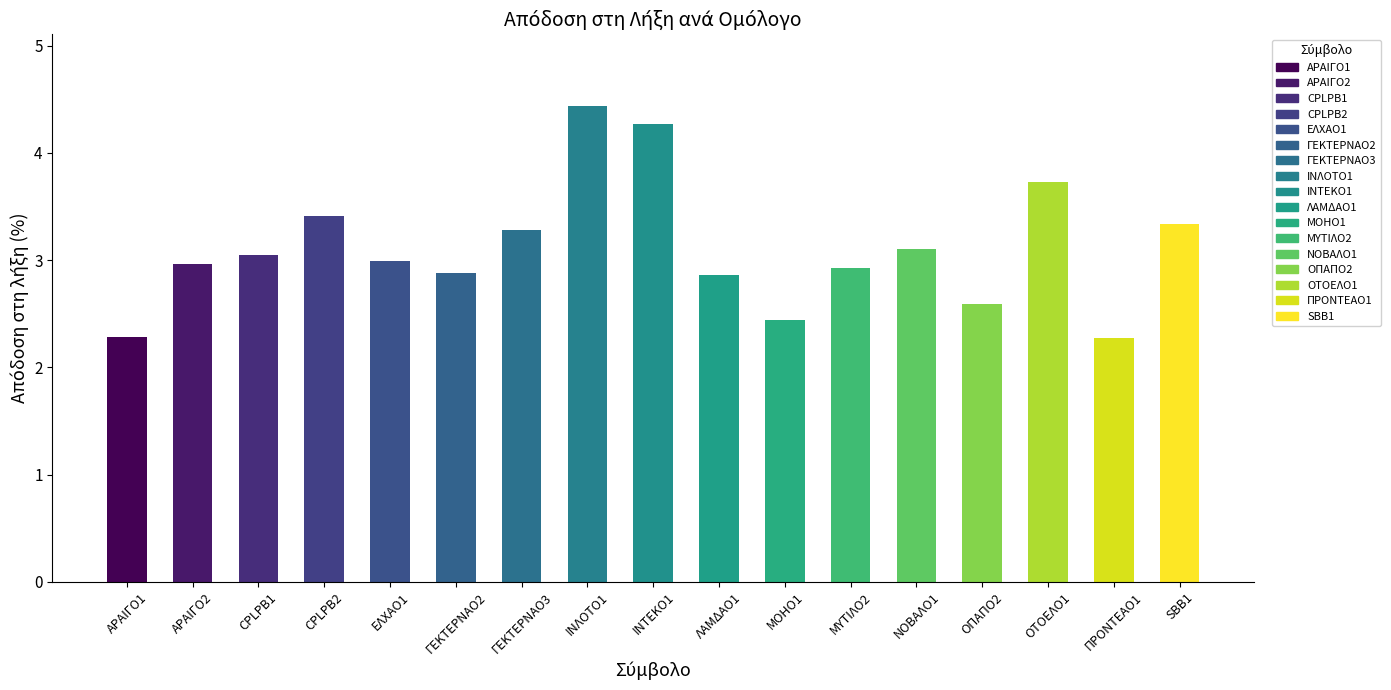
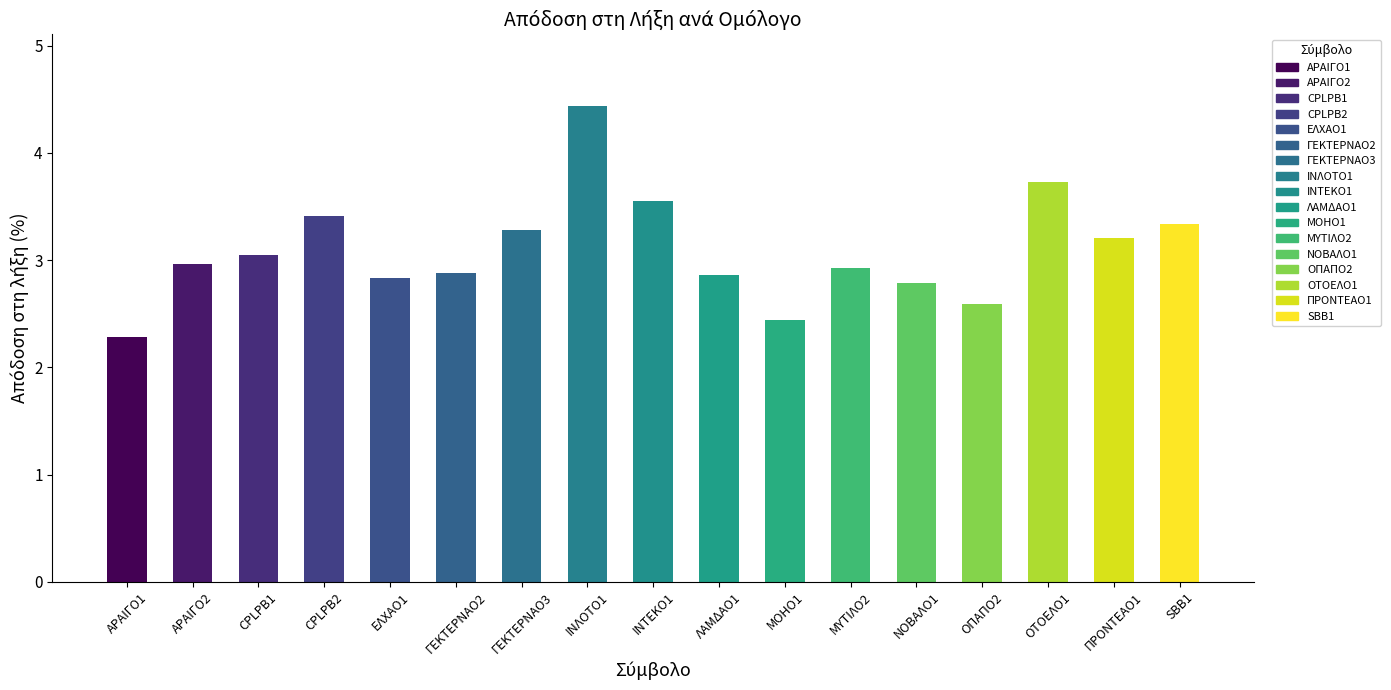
  {
    "ΑΡΑΙΓΟ1": 2.28,
    "ΑΡΑΙΓΟ2": 2.96,
    "CPLPB1": 3.05,
    "CPLPB2": 3.41,
-   "ΕΛΧΑΟ1": 2.99,
+   "ΕΛΧΑΟ1": 2.84,
    "ΓΕΚΤΕΡΝΑΟ2": 2.88,
    "ΓΕΚΤΕΡΝΑΟ3": 3.28,
    "ΙΝΛΟΤΟ1": 4.44,
-   "ΙΝΤΕΚΟ1": 4.27,
+   "ΙΝΤΕΚΟ1": 3.55,
    "ΛΑΜΔΑΟ1": 2.86,
    "ΜΟΗΟ1": 2.45,
    "ΜΥΤΙΛΟ2": 2.93,
-   "ΝΟΒΑΛΟ1": 3.11,
+   "ΝΟΒΑΛΟ1": 2.79,
    "ΟΠΑΠΟ2": 2.59,
    "ΟΤΟΕΛΟ1": 3.73,
-   "ΠΡΟΝΤΕΑΟ1": 2.28,
+   "ΠΡΟΝΤΕΑΟ1": 3.21,
    "SBB1": 3.34
  }
